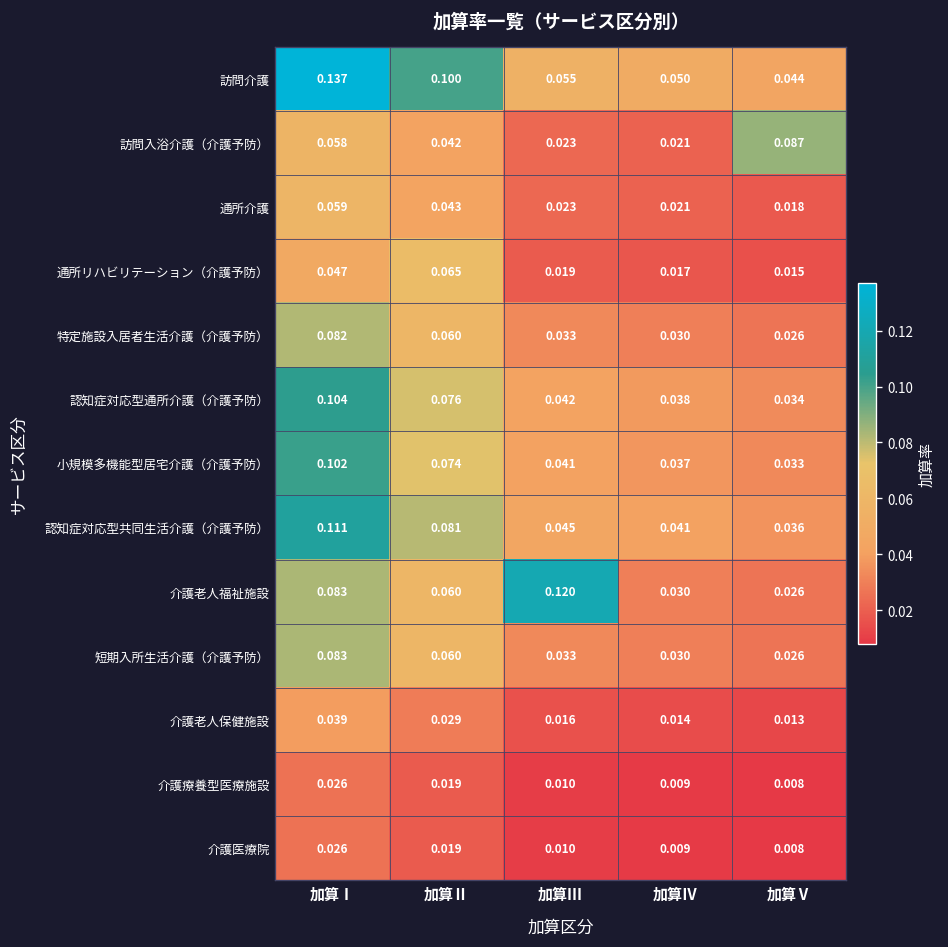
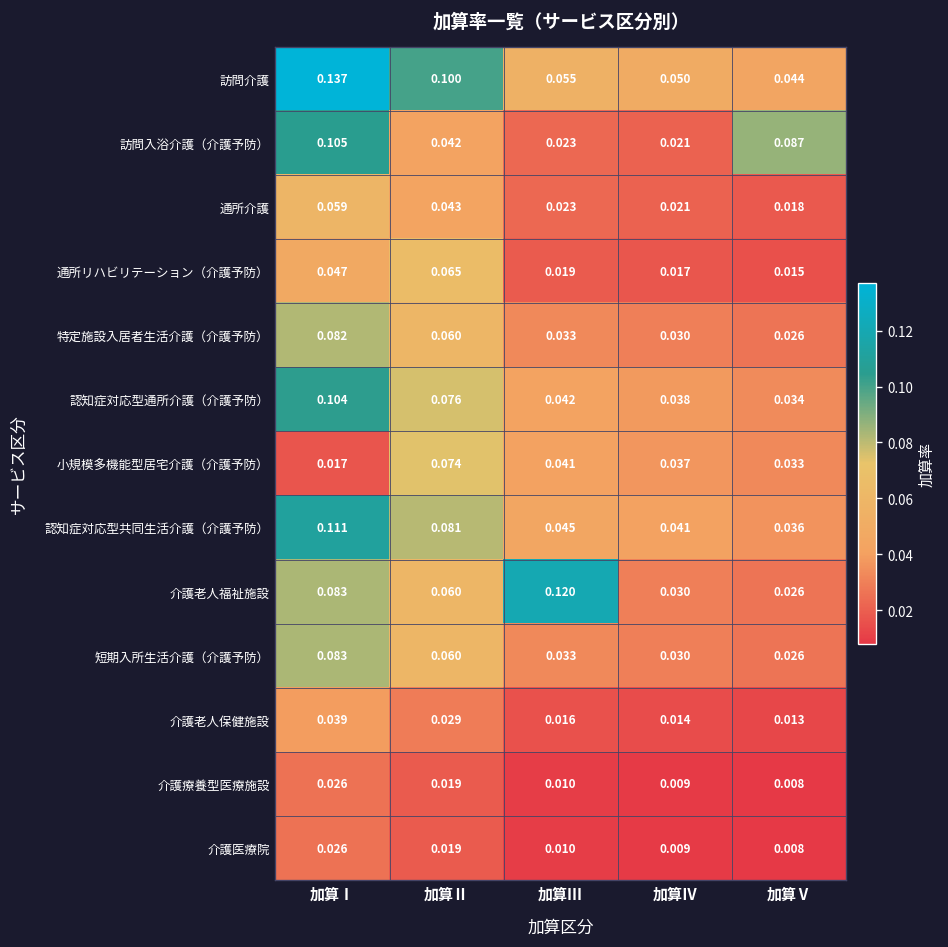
  {
    "訪問介護": {
      "加算Ⅰ": 0.137,
      "加算Ⅱ": 0.100,
      "加算Ⅲ": 0.055,
      "加算Ⅳ": 0.050,
      "加算Ⅴ": 0.044
    },
    "訪問入浴介護（介護予防）": {
-     "加算Ⅰ": 0.058,
+     "加算Ⅰ": 0.105,
      "加算Ⅱ": 0.042,
      "加算Ⅲ": 0.023,
      "加算Ⅳ": 0.021,
      "加算Ⅴ": 0.087
    },
    "通所介護": {
      "加算Ⅰ": 0.059,
      "加算Ⅱ": 0.043,
      "加算Ⅲ": 0.023,
      "加算Ⅳ": 0.021,
      "加算Ⅴ": 0.018
    },
    "通所リハビリテーション（介護予防）": {
      "加算Ⅰ": 0.047,
      "加算Ⅱ": 0.065,
      "加算Ⅲ": 0.019,
      "加算Ⅳ": 0.017,
      "加算Ⅴ": 0.015
    },
    "特定施設入居者生活介護（介護予防）": {
      "加算Ⅰ": 0.082,
      "加算Ⅱ": 0.060,
      "加算Ⅲ": 0.033,
      "加算Ⅳ": 0.030,
      "加算Ⅴ": 0.026
    },
    "認知症対応型通所介護（介護予防）": {
      "加算Ⅰ": 0.104,
      "加算Ⅱ": 0.076,
      "加算Ⅲ": 0.042,
      "加算Ⅳ": 0.038,
      "加算Ⅴ": 0.034
    },
    "小規模多機能型居宅介護（介護予防）": {
-     "加算Ⅰ": 0.102,
+     "加算Ⅰ": 0.017,
      "加算Ⅱ": 0.074,
      "加算Ⅲ": 0.041,
      "加算Ⅳ": 0.037,
      "加算Ⅴ": 0.033
    },
    "認知症対応型共同生活介護（介護予防）": {
      "加算Ⅰ": 0.111,
      "加算Ⅱ": 0.081,
      "加算Ⅲ": 0.045,
      "加算Ⅳ": 0.041,
      "加算Ⅴ": 0.036
    },
    "介護老人福祉施設": {
      "加算Ⅰ": 0.083,
      "加算Ⅱ": 0.060,
      "加算Ⅲ": 0.120,
      "加算Ⅳ": 0.030,
      "加算Ⅴ": 0.026
    },
    "短期入所生活介護（介護予防）": {
      "加算Ⅰ": 0.083,
      "加算Ⅱ": 0.060,
      "加算Ⅲ": 0.033,
      "加算Ⅳ": 0.030,
      "加算Ⅴ": 0.026
    },
    "介護老人保健施設": {
      "加算Ⅰ": 0.039,
      "加算Ⅱ": 0.029,
      "加算Ⅲ": 0.016,
      "加算Ⅳ": 0.014,
      "加算Ⅴ": 0.013
    },
    "介護療養型医療施設": {
      "加算Ⅰ": 0.026,
      "加算Ⅱ": 0.019,
      "加算Ⅲ": 0.010,
      "加算Ⅳ": 0.009,
      "加算Ⅴ": 0.008
    },
    "介護医療院": {
      "加算Ⅰ": 0.026,
      "加算Ⅱ": 0.019,
      "加算Ⅲ": 0.010,
      "加算Ⅳ": 0.009,
      "加算Ⅴ": 0.008
    }
  }
